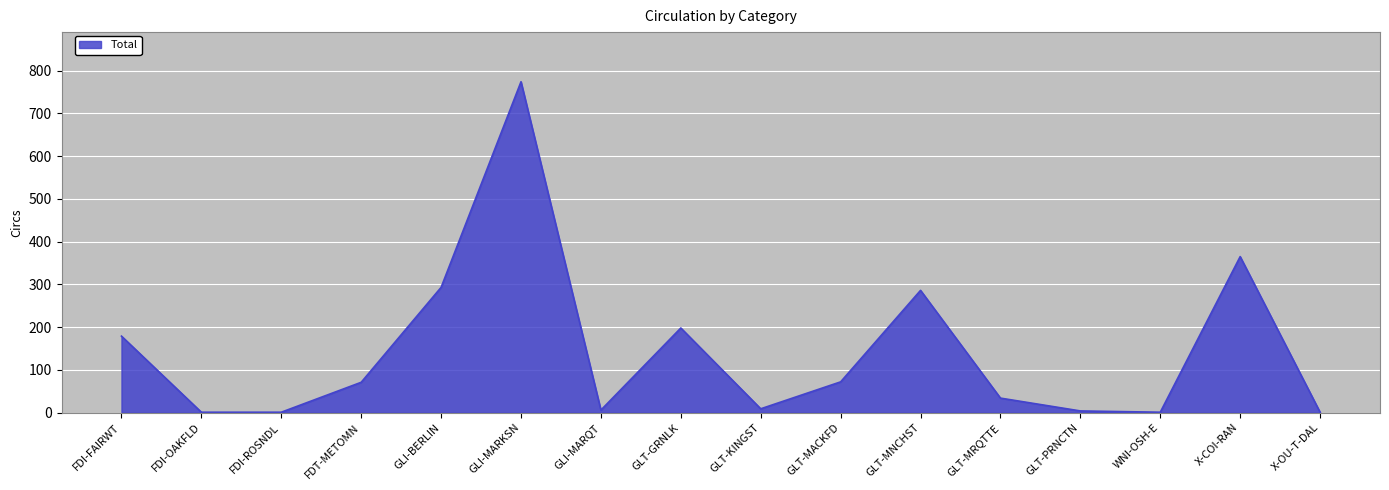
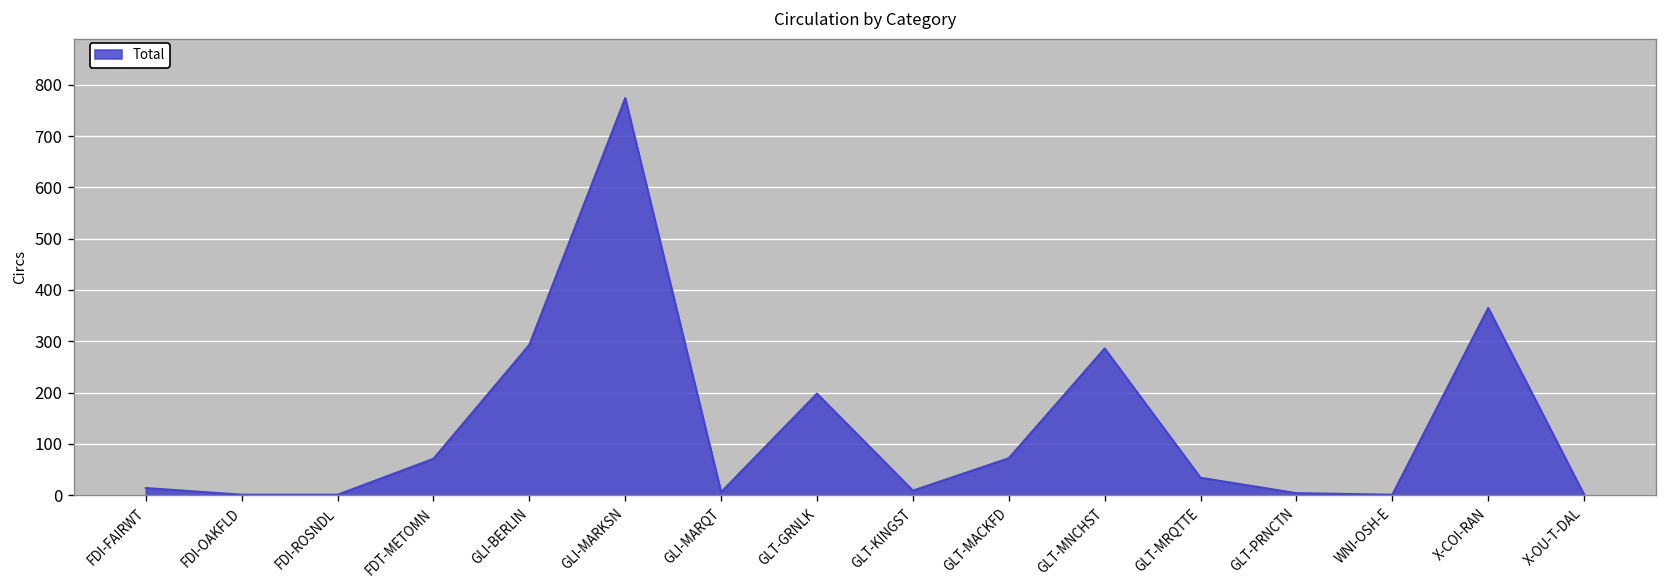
  {
-   "FDI-FAIRWT": 180,
+   "FDI-FAIRWT": 10,
    "FDI-OAKFLD": 0,
    "FDI-ROSNDL": 0,
    "FDT-METOMN": 70,
    "GLI-BERLIN": 290,
    "GLI-MARKSN": 770,
    "GLI-MARQT": 10,
    "GLT-GRNLK": 200,
    "GLT-KINGST": 10,
    "GLT-MACKFD": 70,
    "GLT-MNCHST": 290,
    "GLT-MRQTTE": 30,
    "GLT-PRNCTN": 0,
    "WNI-OSH-E": 0,
    "X-COI-RAN": 370,
    "X-OU-T-DAL": 0
  }
